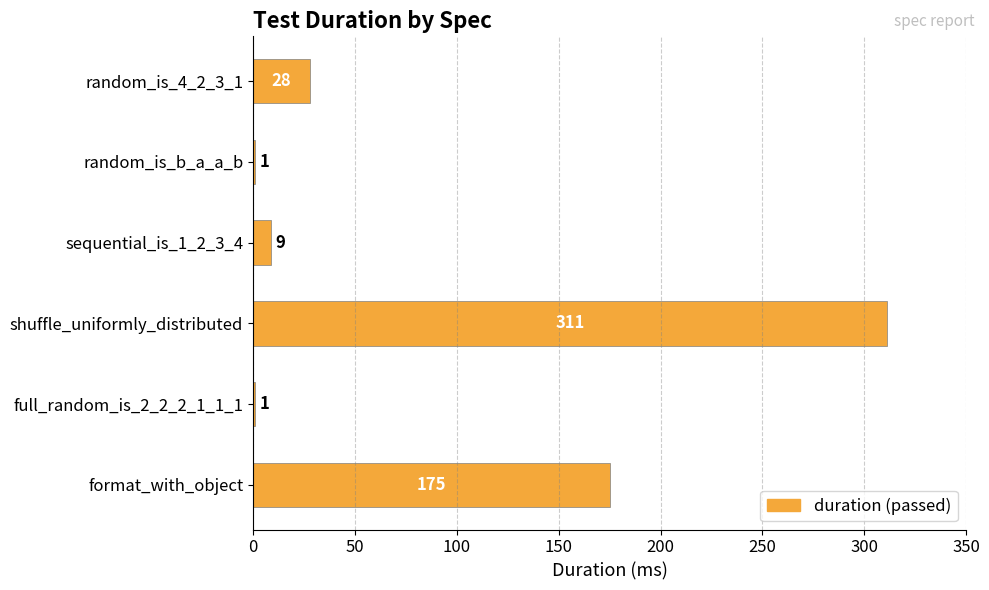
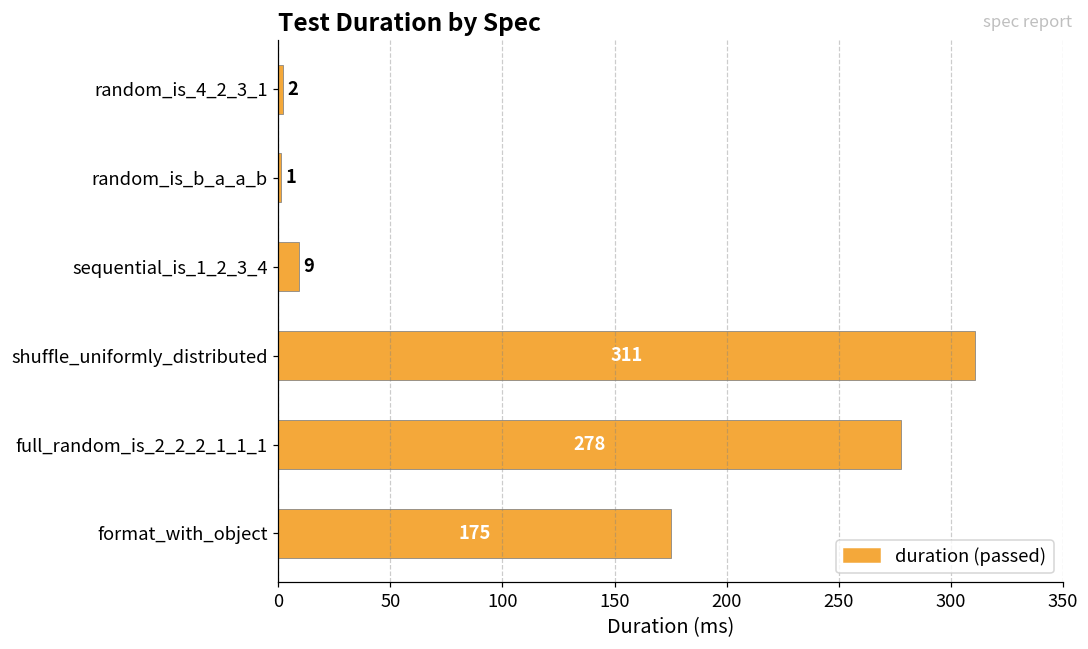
  {
-   "random_is_4_2_3_1": 28,
+   "random_is_4_2_3_1": 2,
    "random_is_b_a_a_b": 1,
    "sequential_is_1_2_3_4": 9,
    "shuffle_uniformly_distributed": 311,
-   "full_random_is_2_2_2_1_1_1": 1,
+   "full_random_is_2_2_2_1_1_1": 278,
    "format_with_object": 175
  }
